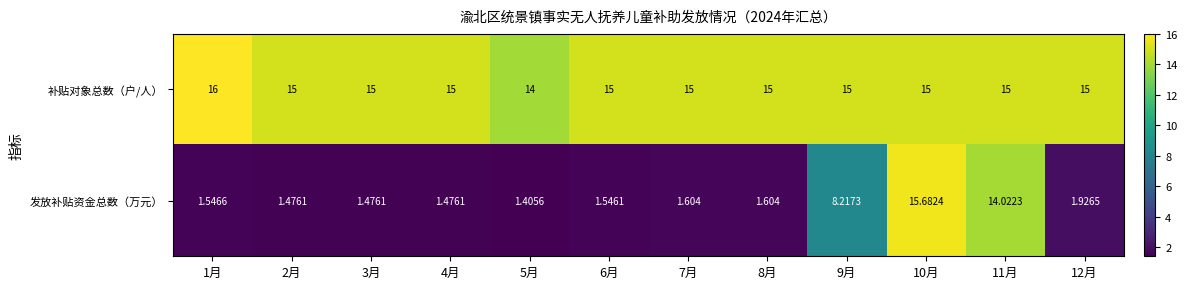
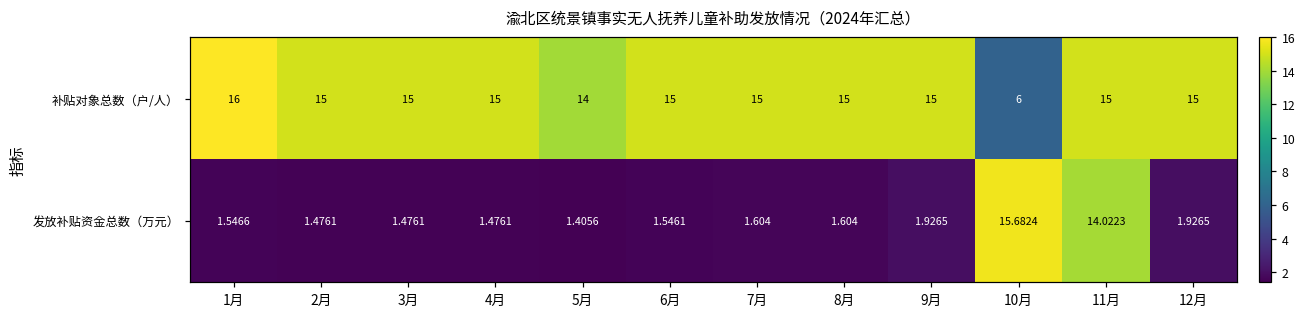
  {
    "补贴对象总数（户/人）": {
      "1月": 16,
      "2月": 15,
      "3月": 15,
      "4月": 15,
      "5月": 14,
      "6月": 15,
      "7月": 15,
      "8月": 15,
      "9月": 15,
-     "10月": 15,
+     "10月": 6,
      "11月": 15,
      "12月": 15
    },
    "发放补贴资金总数（万元）": {
      "1月": 1.5466,
      "2月": 1.4761,
      "3月": 1.4761,
      "4月": 1.4761,
      "5月": 1.4056,
      "6月": 1.5461,
      "7月": 1.604,
      "8月": 1.604,
-     "9月": 8.2173,
+     "9月": 1.9265,
      "10月": 15.6824,
      "11月": 14.0223,
      "12月": 1.9265
    }
  }
